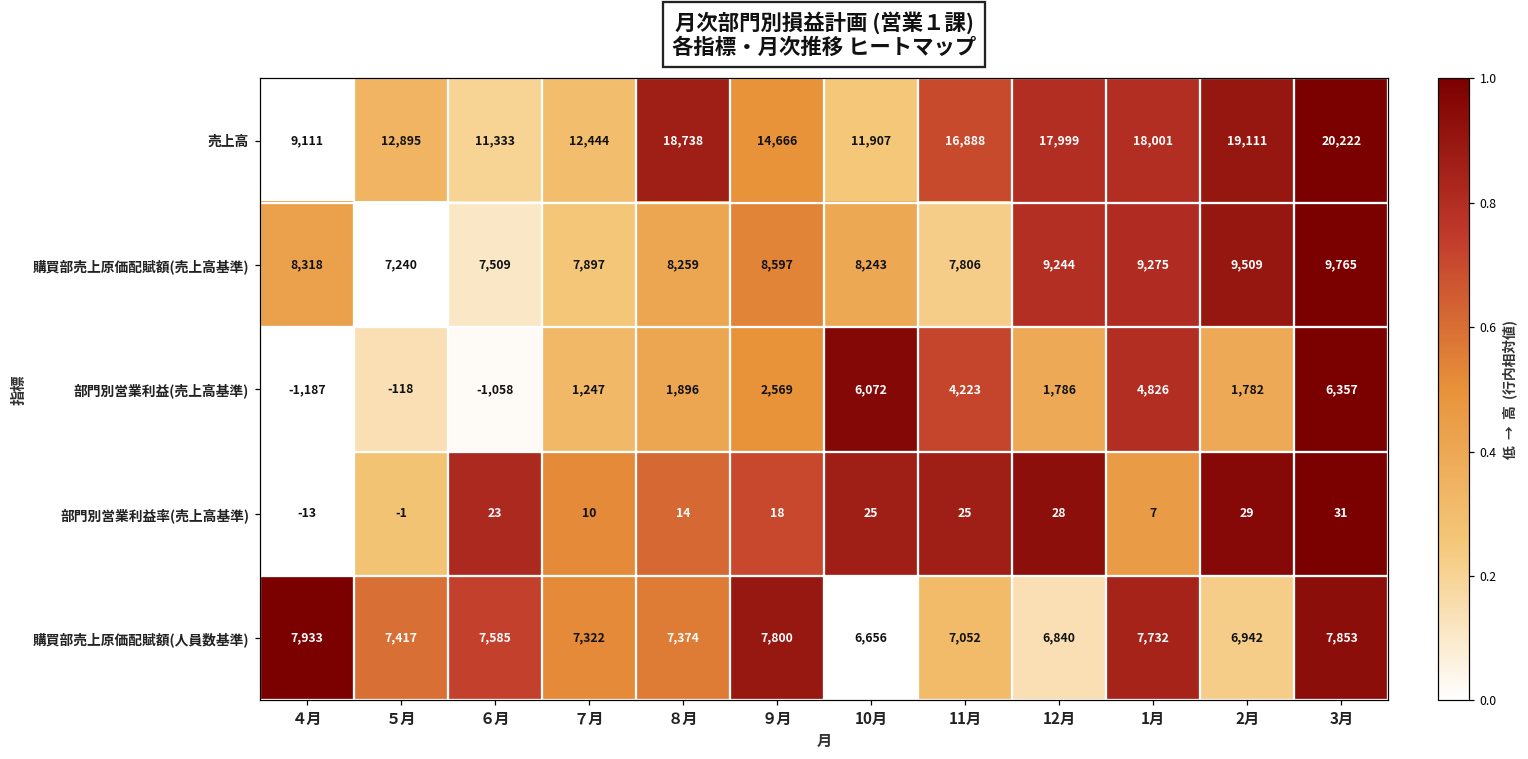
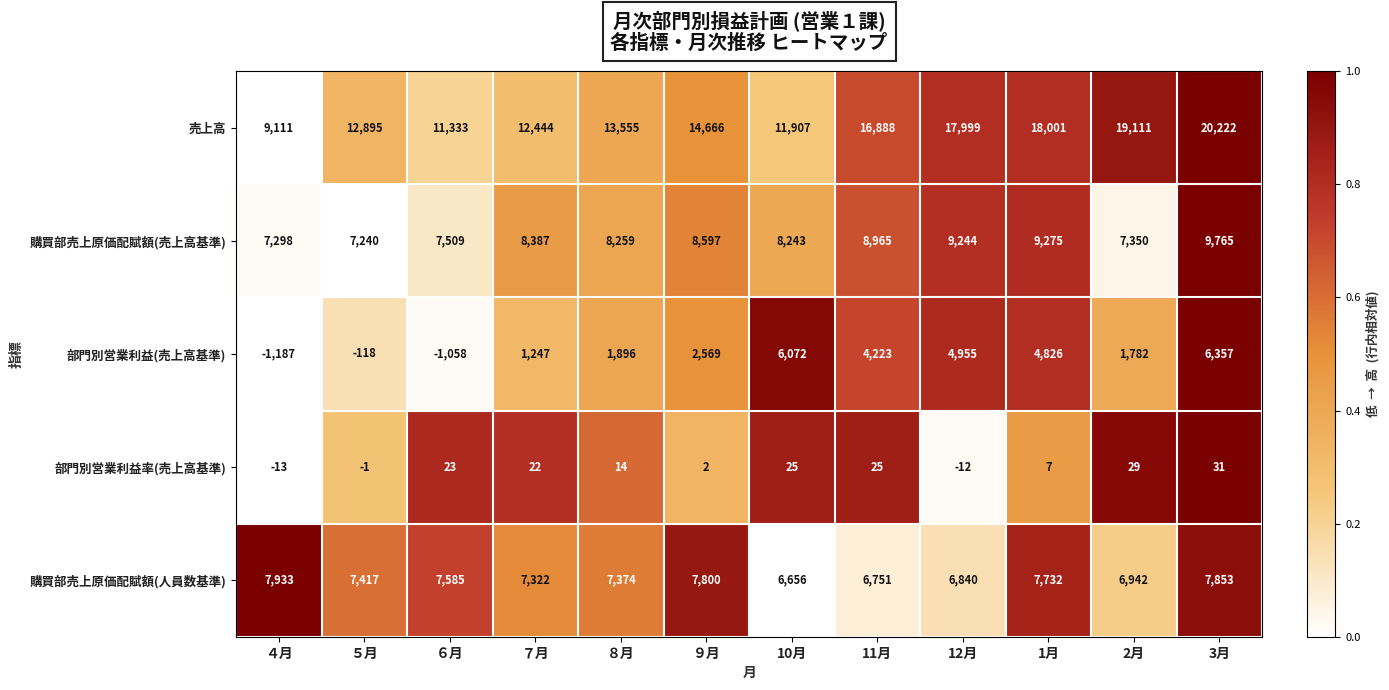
  {
    "売上高": {
      "４月": "9,111",
      "５月": "12,895",
      "６月": "11,333",
      "７月": "12,444",
-     "８月": "18,738",
+     "８月": "13,555",
      "９月": "14,666",
      "10月": "11,907",
      "11月": "16,888",
      "12月": "17,999",
      "1月": "18,001",
      "2月": "19,111",
      "3月": "20,222"
    },
    "購買部売上原価配賦額(売上高基準)": {
-     "４月": "8,318",
+     "４月": "7,298",
      "５月": "7,240",
      "６月": "7,509",
-     "７月": "7,897",
+     "７月": "8,387",
      "８月": "8,259",
      "９月": "8,597",
      "10月": "8,243",
-     "11月": "7,806",
+     "11月": "8,965",
      "12月": "9,244",
      "1月": "9,275",
-     "2月": "9,509",
+     "2月": "7,350",
      "3月": "9,765"
    },
    "部門別営業利益(売上高基準)": {
      "４月": "-1,187",
      "５月": "-118",
      "６月": "-1,058",
      "７月": "1,247",
      "８月": "1,896",
      "９月": "2,569",
      "10月": "6,072",
      "11月": "4,223",
-     "12月": "1,786",
+     "12月": "4,955",
      "1月": "4,826",
      "2月": "1,782",
      "3月": "6,357"
    },
    "部門別営業利益率(売上高基準)": {
      "４月": "-13",
      "５月": "-1",
      "６月": "23",
-     "７月": "10",
+     "７月": "22",
      "８月": "14",
-     "９月": "18",
+     "９月": "2",
      "10月": "25",
      "11月": "25",
-     "12月": "28",
+     "12月": "-12",
      "1月": "7",
      "2月": "29",
      "3月": "31"
    },
    "購買部売上原価配賦額(人員数基準)": {
      "４月": "7,933",
      "５月": "7,417",
      "６月": "7,585",
      "７月": "7,322",
      "８月": "7,374",
      "９月": "7,800",
      "10月": "6,656",
-     "11月": "7,052",
+     "11月": "6,751",
      "12月": "6,840",
      "1月": "7,732",
      "2月": "6,942",
      "3月": "7,853"
    }
  }
